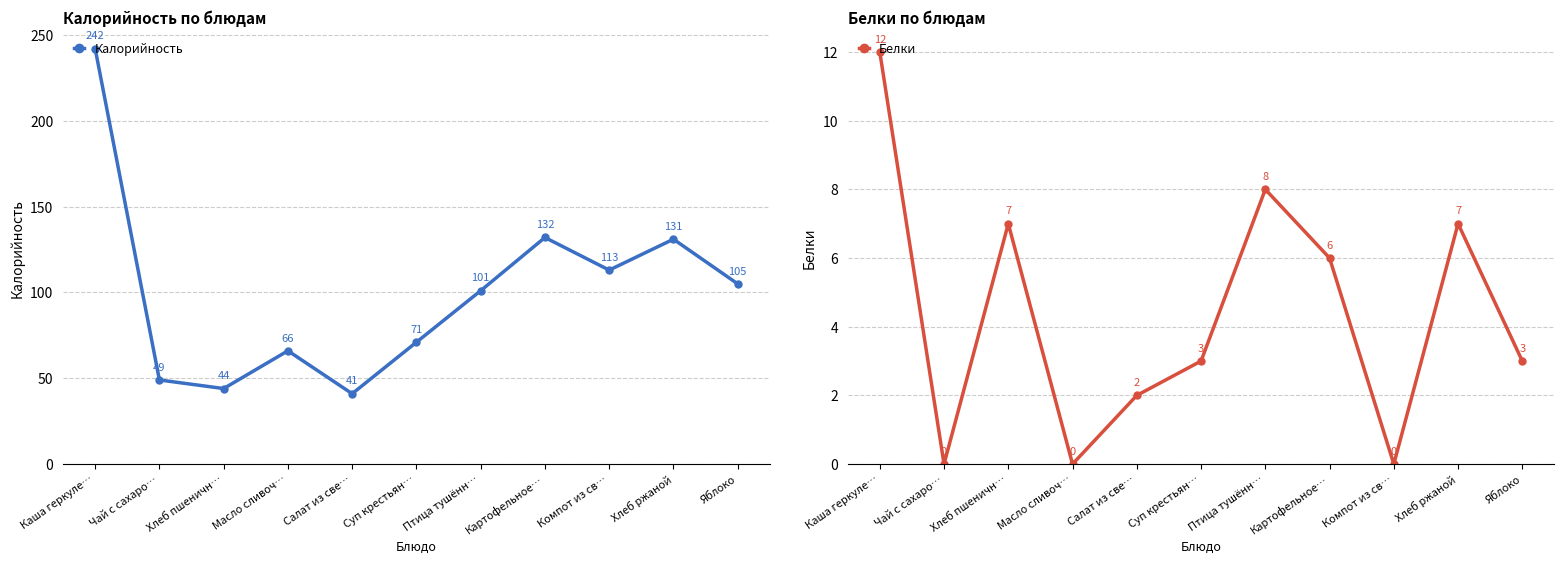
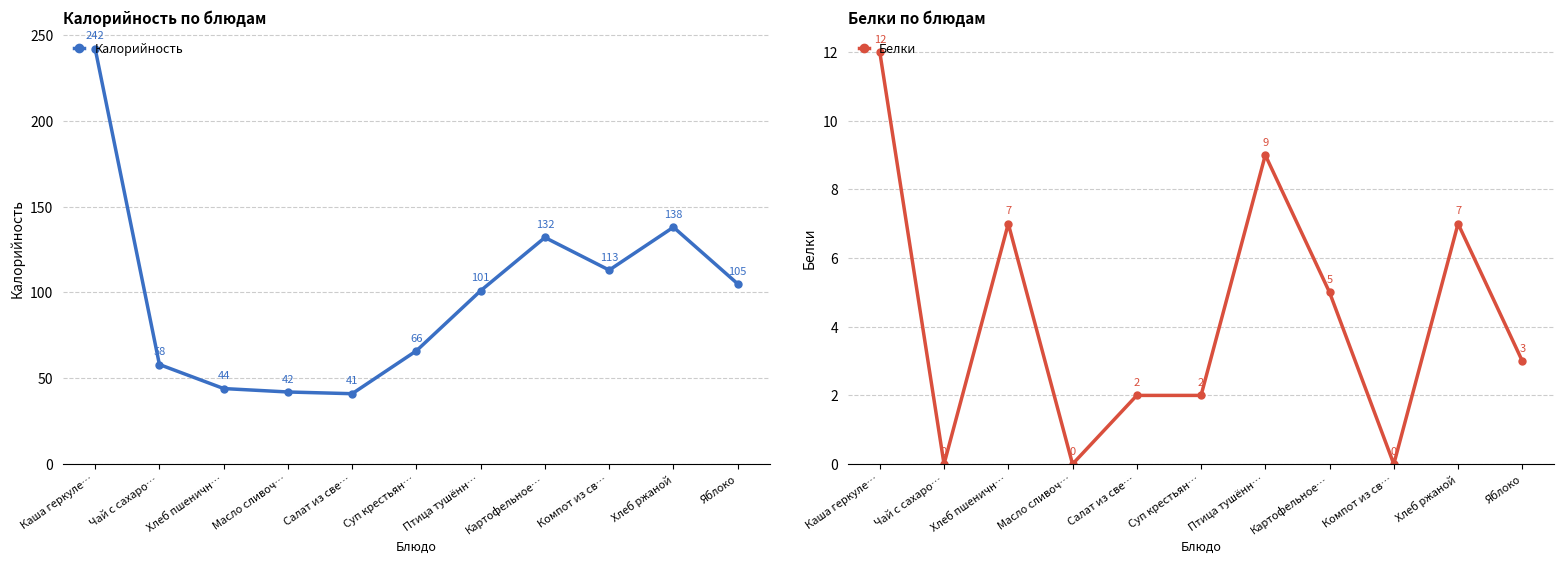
  {
    "Калорийность по блюдам": {
      "Каша геркуле…": 242,
-     "Чай с сахаро…": 49,
+     "Чай с сахаро…": 58,
      "Хлеб пшеничн…": 44,
-     "Масло сливоч…": 66,
+     "Масло сливоч…": 42,
      "Салат из све…": 41,
-     "Суп крестьян…": 71,
+     "Суп крестьян…": 66,
      "Птица тушённ…": 101,
      "Картофельное…": 132,
      "Компот из св…": 113,
-     "Хлеб ржаной": 131,
+     "Хлеб ржаной": 138,
      "Яблоко": 105
    },
    "Белки по блюдам": {
      "Каша геркуле…": 12,
      "Хлеб пшеничн…": 7,
      "Масло сливоч…": 0,
      "Салат из све…": 2,
-     "Суп крестьян…": 3,
-     "Птица тушённ…": 8,
-     "Картофельное…": 6,
+     "Суп крестьян…": 2,
+     "Птица тушённ…": 9,
+     "Картофельное…": 5,
      "Компот из св…": 0,
      "Хлеб ржаной": 7,
      "Яблоко": 3
    }
  }
